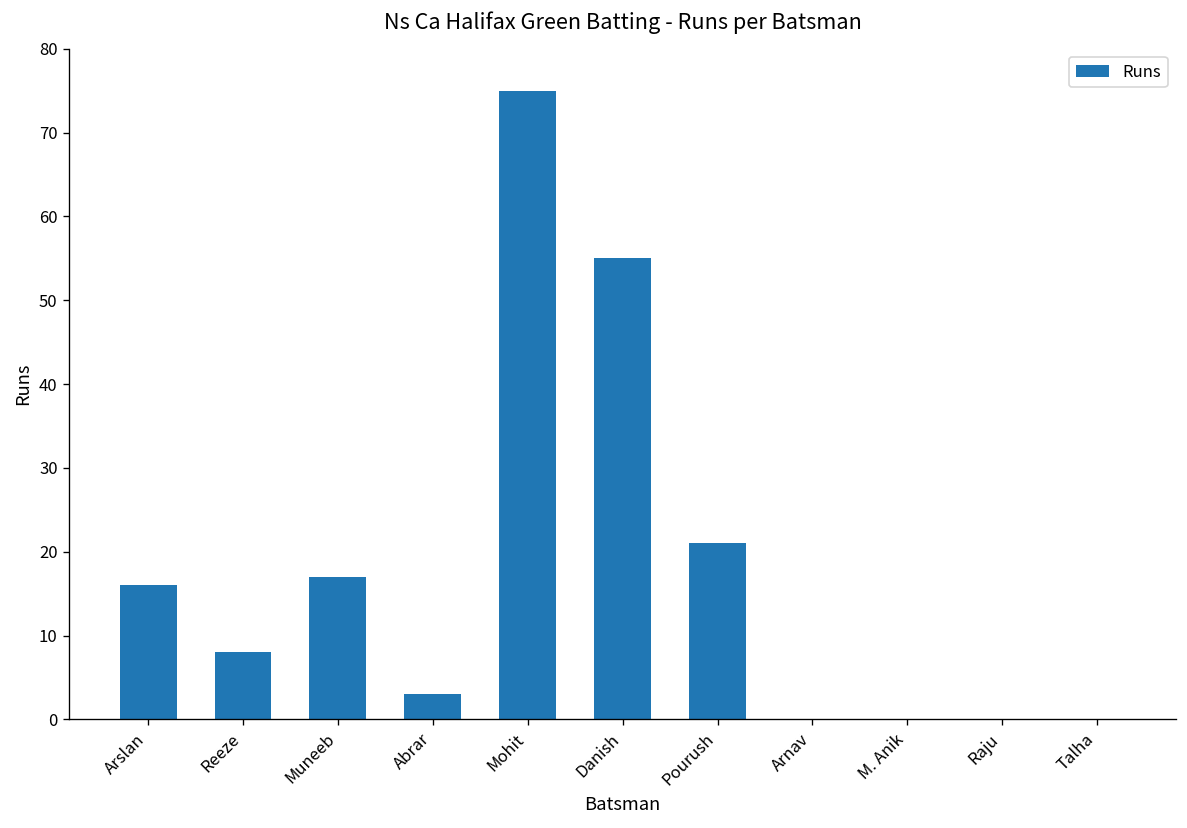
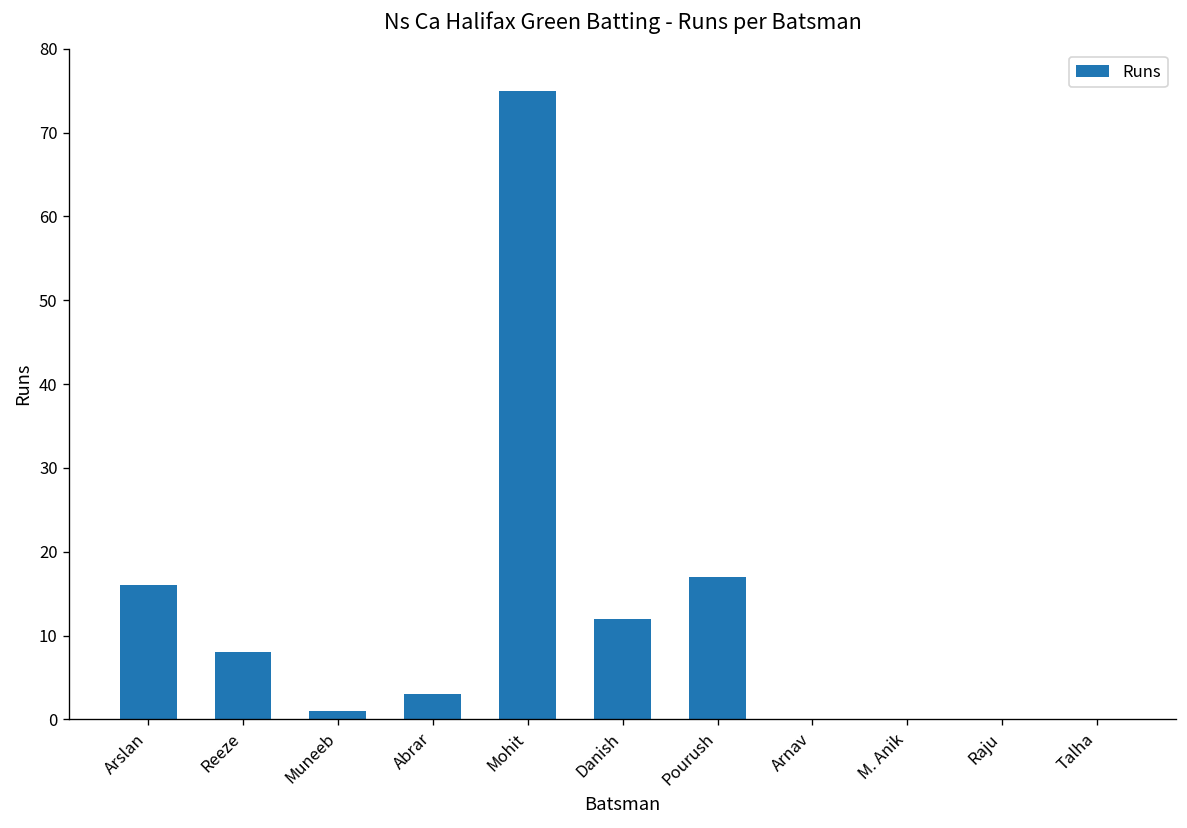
  {
    "Arslan": 16,
    "Reeze": 8,
-   "Muneeb": 17,
+   "Muneeb": 1,
    "Abrar": 3,
    "Mohit": 75,
-   "Danish": 55,
-   "Pourush": 21,
+   "Danish": 12,
+   "Pourush": 17,
    "Arnav": 0,
    "M. Anik": 0,
    "Raju": 0,
    "Talha": 0
  }
